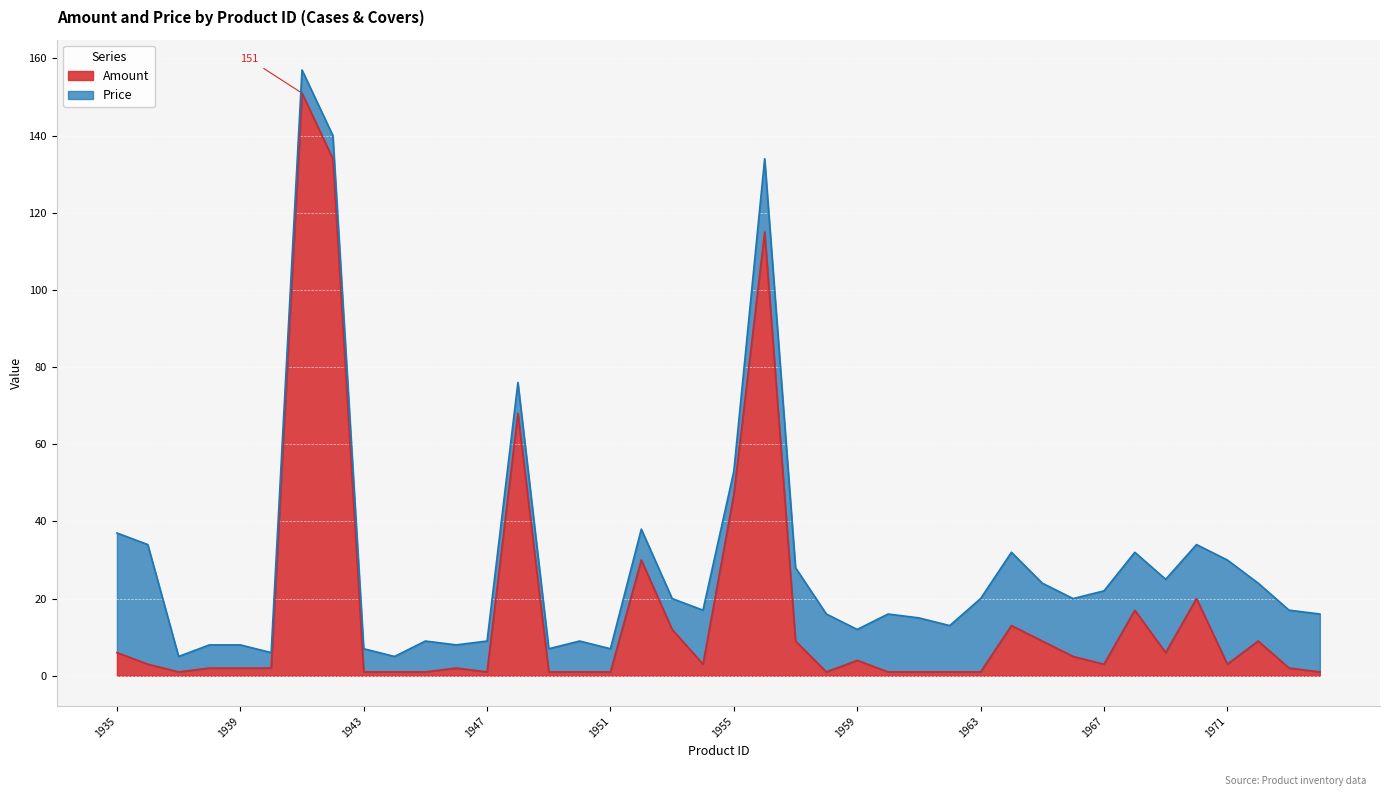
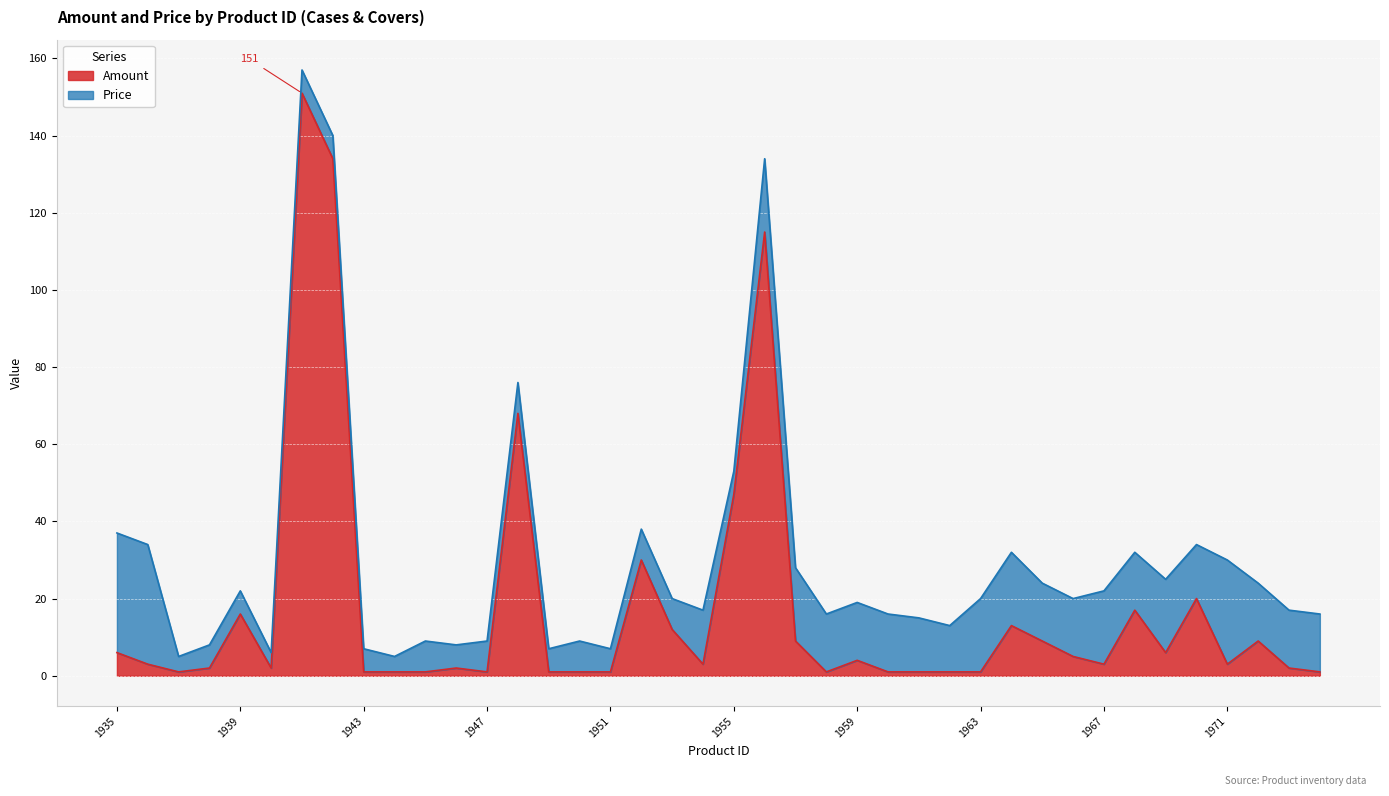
  {
    "Amount": {
      "1935": 6,
-     "1939": 2,
+     "1939": 16,
      "1943": 1,
      "1947": 1,
      "1951": 1,
      "1955": 47,
      "1959": 4,
      "1963": 1,
      "1967": 3,
      "1971": 3
    },
    "Price": {
      "1935": 31,
      "1939": 6,
      "1943": 6,
      "1947": 8,
      "1951": 6,
      "1955": 6,
-     "1959": 8,
+     "1959": 15,
      "1963": 19,
      "1967": 19,
      "1971": 27
    }
  }
